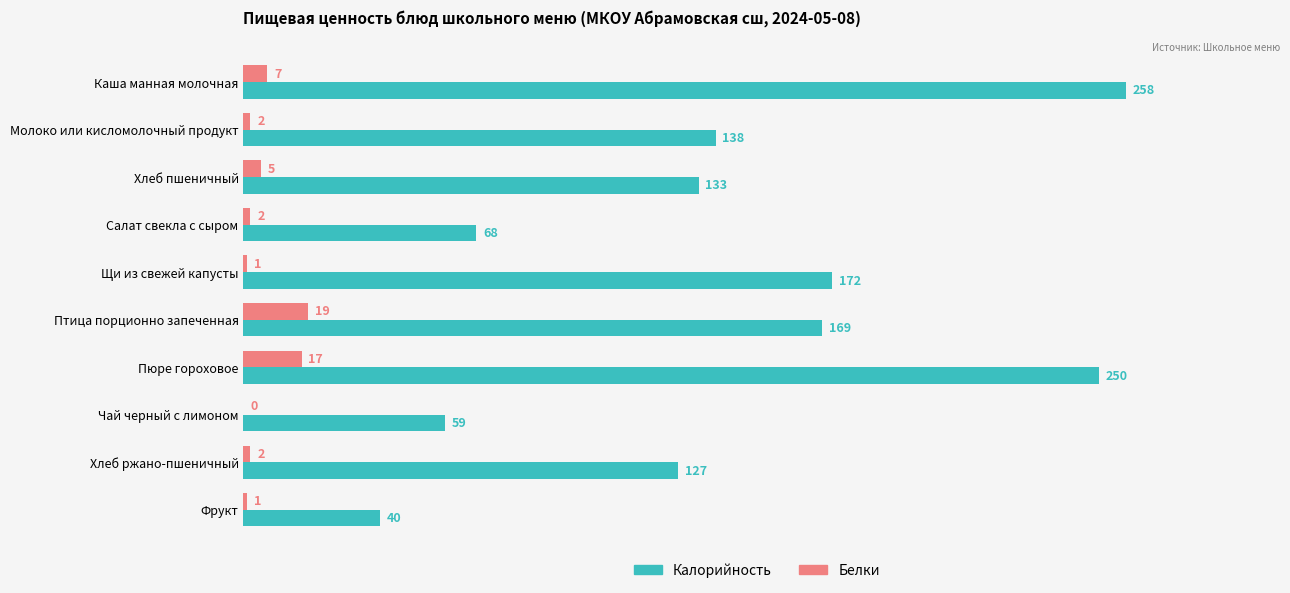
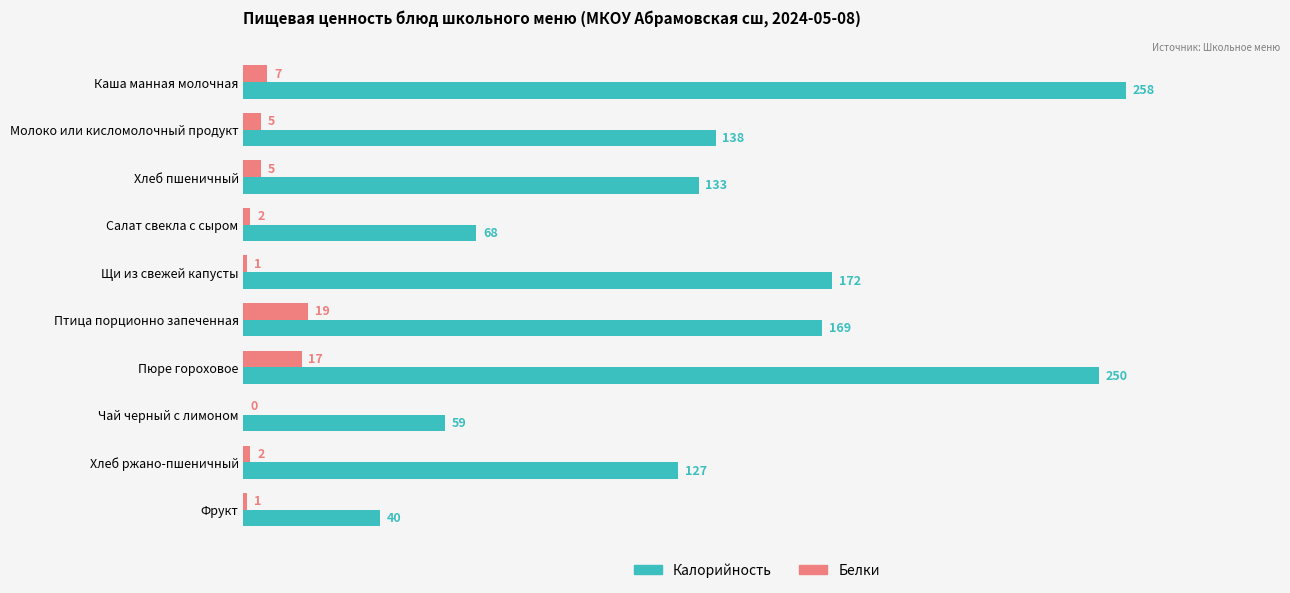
  {
    "Калорийность": {
      "Каша манная молочная": 258,
      "Молоко или кисломолочный продукт": 138,
      "Хлеб пшеничный": 133,
      "Салат свекла с сыром": 68,
      "Щи из свежей капусты": 172,
      "Птица порционно запеченная": 169,
      "Пюре гороховое": 250,
      "Чай черный с лимоном": 59,
      "Хлеб ржано-пшеничный": 127,
      "Фрукт": 40
    },
    "Белки": {
      "Каша манная молочная": 7,
-     "Молоко или кисломолочный продукт": 2,
+     "Молоко или кисломолочный продукт": 5,
      "Хлеб пшеничный": 5,
      "Салат свекла с сыром": 2,
      "Щи из свежей капусты": 1,
      "Птица порционно запеченная": 19,
      "Пюре гороховое": 17,
      "Чай черный с лимоном": 0,
      "Хлеб ржано-пшеничный": 2,
      "Фрукт": 1
    }
  }
